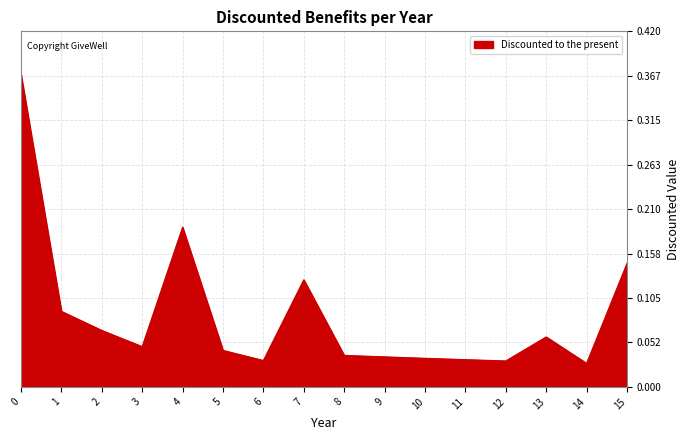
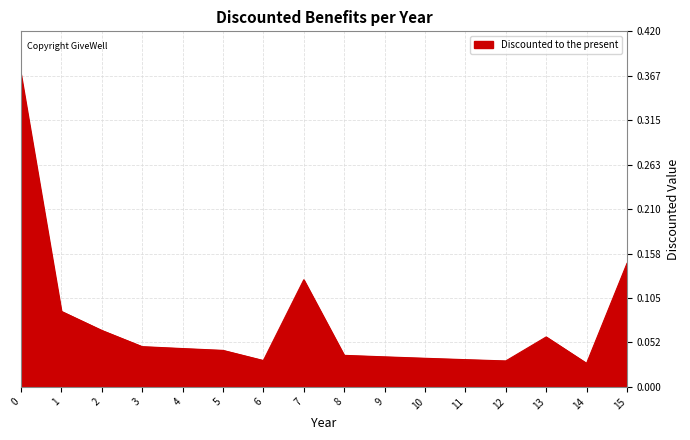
  {
    "0": 0.37,
    "1": 0.09,
    "2": 0.07,
    "3": 0.05,
-   "4": 0.19,
+   "4": 0.05,
    "5": 0.04,
    "6": 0.03,
    "7": 0.13,
    "8": 0.04,
    "9": 0.04,
    "10": 0.03,
    "11": 0.03,
    "12": 0.03,
    "13": 0.06,
    "14": 0.03,
    "15": 0.15
  }
